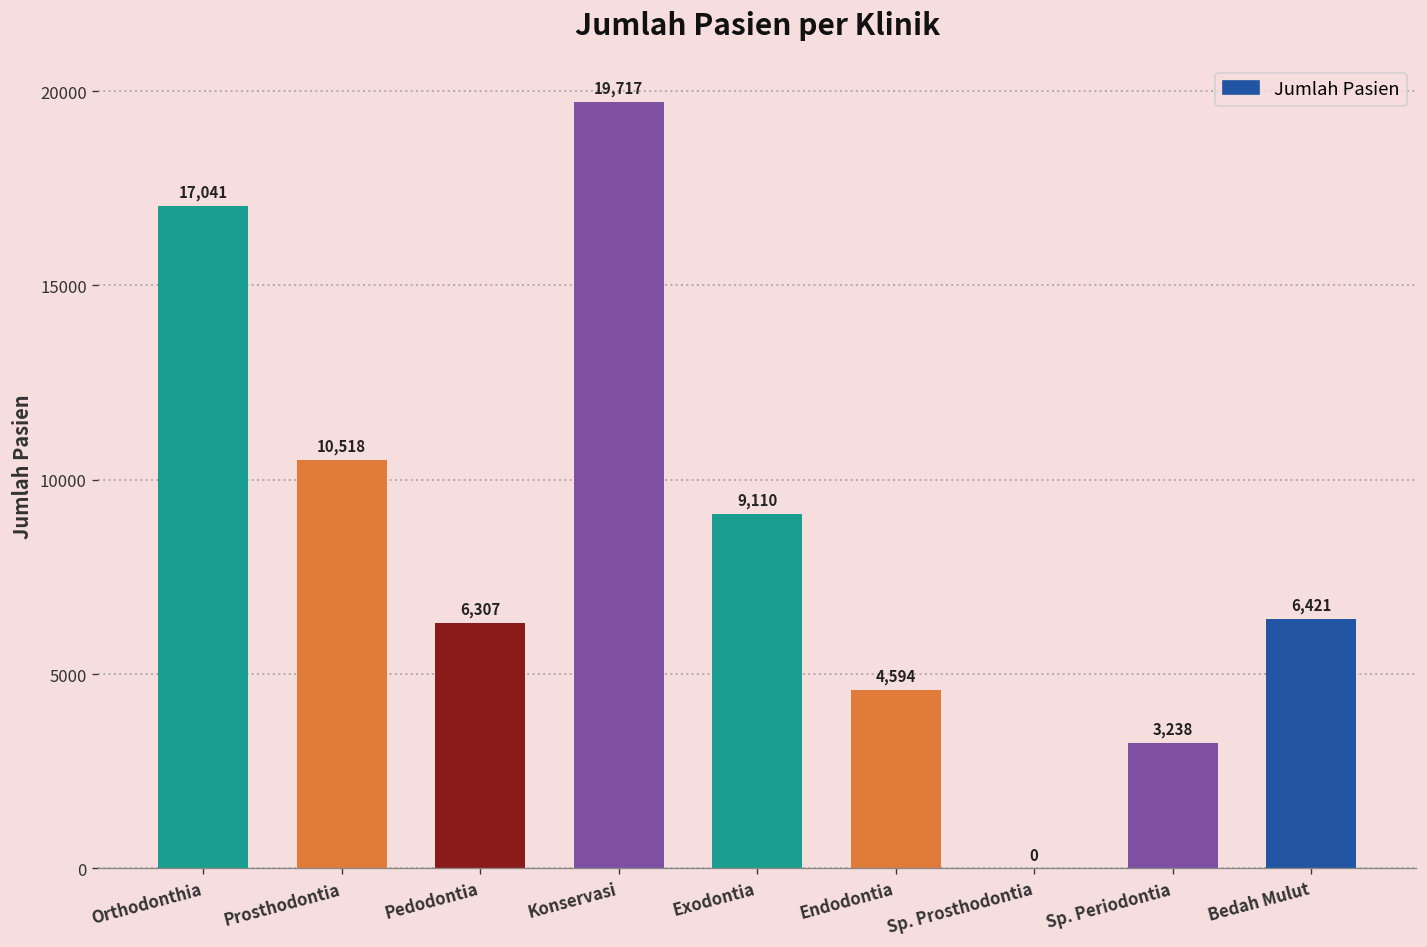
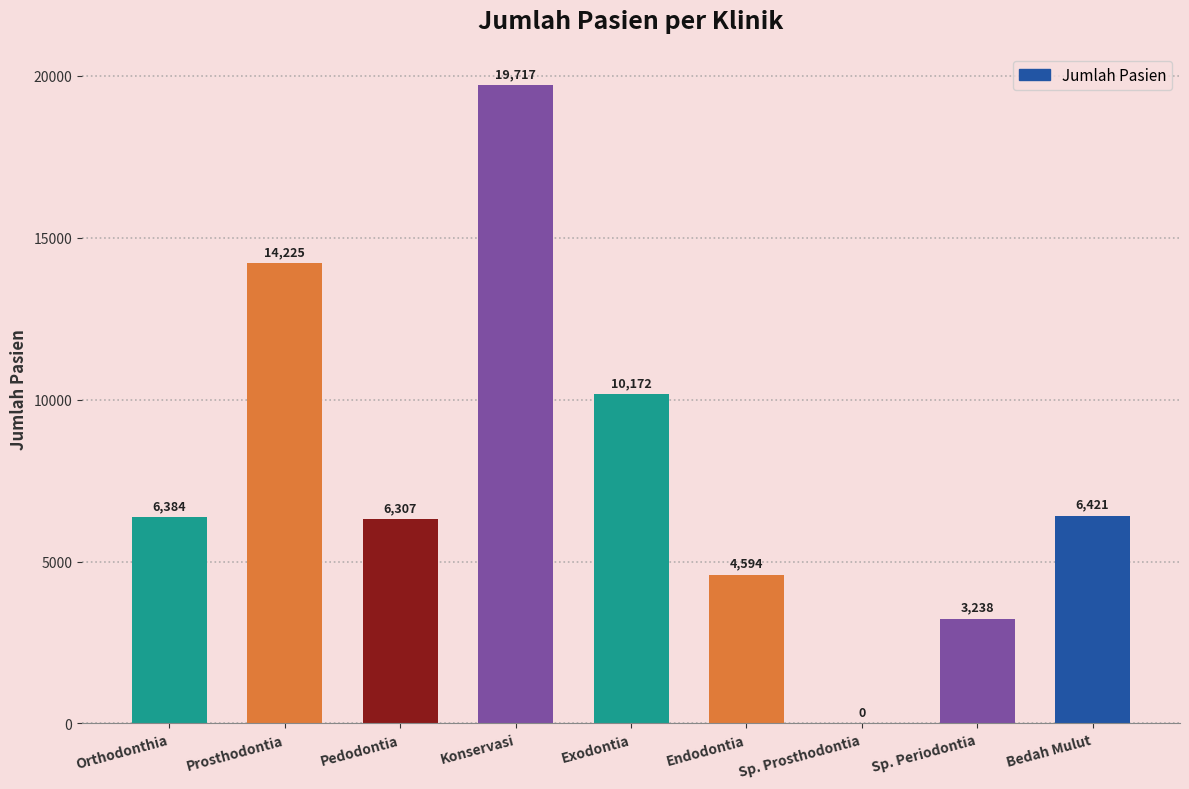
  {
-   "Orthodonthia": "17,041",
-   "Prosthodontia": "10,518",
+   "Orthodonthia": "6,384",
+   "Prosthodontia": "14,225",
    "Pedodontia": "6,307",
    "Konservasi": "19,717",
-   "Exodontia": "9,110",
+   "Exodontia": "10,172",
    "Endodontia": "4,594",
    "Sp. Prosthodontia": "0",
    "Sp. Periodontia": "3,238",
    "Bedah Mulut": "6,421"
  }
